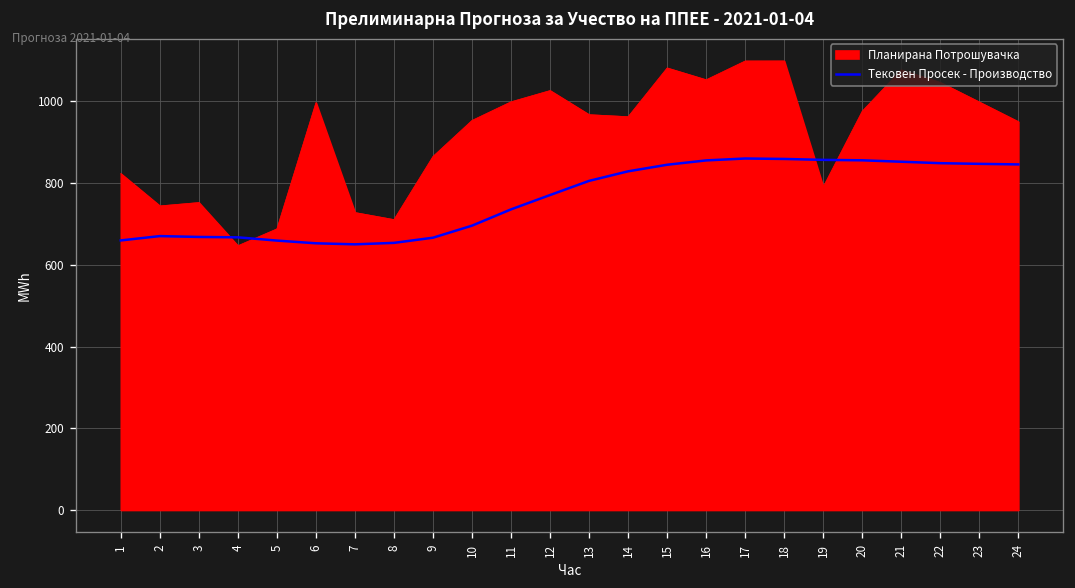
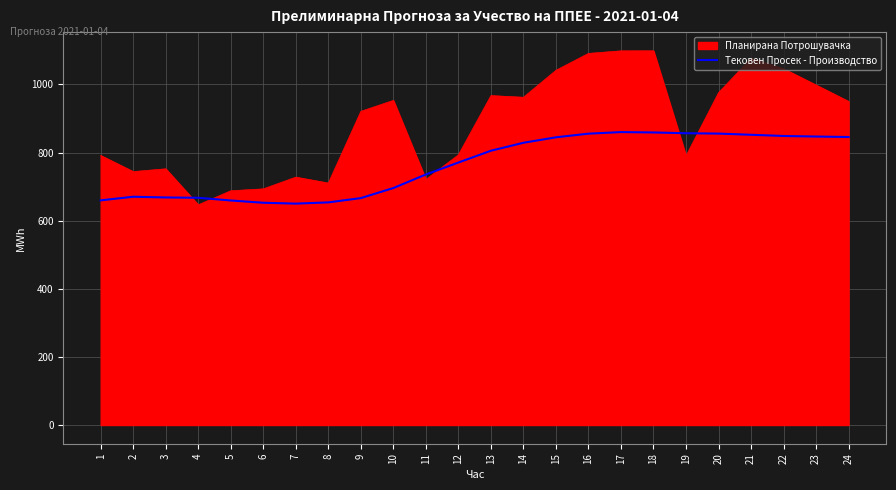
  {
    "Планирана Потрошувачка": {
-     "1": 820,
+     "1": 790,
      "2": 740,
      "3": 750,
      "4": 650,
      "5": 690,
-     "6": 1000,
+     "6": 690,
      "7": 730,
      "8": 710,
-     "9": 870,
+     "9": 920,
      "10": 950,
-     "11": 1000,
-     "12": 1030,
+     "11": 720,
+     "12": 790,
      "13": 970,
      "14": 960,
-     "15": 1080,
-     "16": 1050,
+     "15": 1040,
+     "16": 1090,
      "17": 1100,
      "18": 1100,
      "19": 790,
      "20": 980,
      "23": 1000,
      "24": 950
    },
    "Тековен Просек - Производство": {
      "1": 660,
      "2": 670,
      "3": 670,
      "4": 670,
      "5": 660,
      "6": 650,
      "7": 650,
      "8": 650,
      "9": 670,
      "10": 700,
      "11": 740,
      "12": 770,
      "13": 810,
      "14": 830,
      "15": 840,
      "16": 860,
      "17": 860,
      "18": 860,
      "19": 860,
      "20": 860,
      "21": 850,
      "22": 850,
      "23": 850,
      "24": 850
    }
  }
